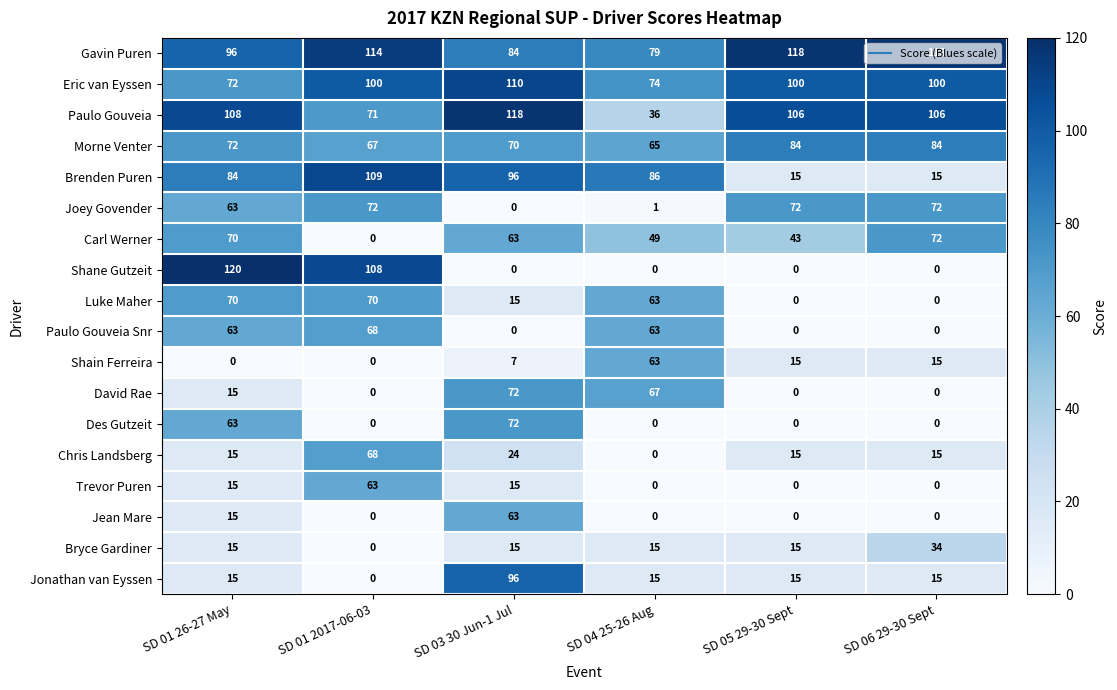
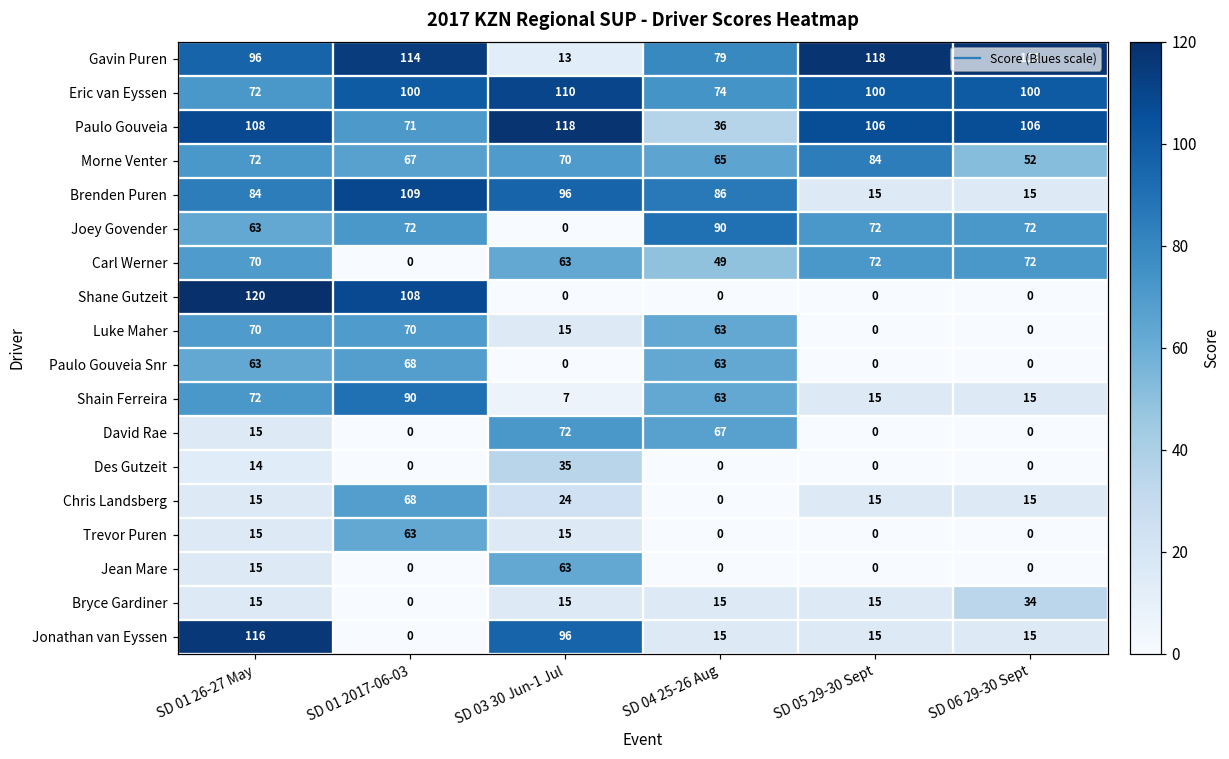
  {
    "Gavin Puren": {
      "SD 01 26-27 May": 96,
      "SD 01 2017-06-03": 114,
-     "SD 03 30 Jun-1 Jul": 84,
+     "SD 03 30 Jun-1 Jul": 13,
      "SD 04 25-26 Aug": 79,
      "SD 05 29-30 Sept": 118
    },
    "Eric van Eyssen": {
      "SD 01 26-27 May": 72,
      "SD 01 2017-06-03": 100,
      "SD 03 30 Jun-1 Jul": 110,
      "SD 04 25-26 Aug": 74,
      "SD 05 29-30 Sept": 100,
      "SD 06 29-30 Sept": 100
    },
    "Paulo Gouveia": {
      "SD 01 26-27 May": 108,
      "SD 01 2017-06-03": 71,
      "SD 03 30 Jun-1 Jul": 118,
      "SD 04 25-26 Aug": 36,
      "SD 05 29-30 Sept": 106,
      "SD 06 29-30 Sept": 106
    },
    "Morne Venter": {
      "SD 01 26-27 May": 72,
      "SD 01 2017-06-03": 67,
      "SD 03 30 Jun-1 Jul": 70,
      "SD 04 25-26 Aug": 65,
      "SD 05 29-30 Sept": 84,
-     "SD 06 29-30 Sept": 84
+     "SD 06 29-30 Sept": 52
    },
    "Brenden Puren": {
      "SD 01 26-27 May": 84,
      "SD 01 2017-06-03": 109,
      "SD 03 30 Jun-1 Jul": 96,
      "SD 04 25-26 Aug": 86,
      "SD 05 29-30 Sept": 15,
      "SD 06 29-30 Sept": 15
    },
    "Joey Govender": {
      "SD 01 26-27 May": 63,
      "SD 01 2017-06-03": 72,
      "SD 03 30 Jun-1 Jul": 0,
-     "SD 04 25-26 Aug": 1,
+     "SD 04 25-26 Aug": 90,
      "SD 05 29-30 Sept": 72,
      "SD 06 29-30 Sept": 72
    },
    "Carl Werner": {
      "SD 01 26-27 May": 70,
      "SD 01 2017-06-03": 0,
      "SD 03 30 Jun-1 Jul": 63,
      "SD 04 25-26 Aug": 49,
-     "SD 05 29-30 Sept": 43,
+     "SD 05 29-30 Sept": 72,
      "SD 06 29-30 Sept": 72
    },
    "Shane Gutzeit": {
      "SD 01 26-27 May": 120,
      "SD 01 2017-06-03": 108,
      "SD 03 30 Jun-1 Jul": 0,
      "SD 04 25-26 Aug": 0,
      "SD 05 29-30 Sept": 0,
      "SD 06 29-30 Sept": 0
    },
    "Luke Maher": {
      "SD 01 26-27 May": 70,
      "SD 01 2017-06-03": 70,
      "SD 03 30 Jun-1 Jul": 15,
      "SD 04 25-26 Aug": 63,
      "SD 05 29-30 Sept": 0,
      "SD 06 29-30 Sept": 0
    },
    "Paulo Gouveia Snr": {
      "SD 01 26-27 May": 63,
      "SD 01 2017-06-03": 68,
      "SD 03 30 Jun-1 Jul": 0,
      "SD 04 25-26 Aug": 63,
      "SD 05 29-30 Sept": 0,
      "SD 06 29-30 Sept": 0
    },
    "Shain Ferreira": {
-     "SD 01 26-27 May": 0,
-     "SD 01 2017-06-03": 0,
+     "SD 01 26-27 May": 72,
+     "SD 01 2017-06-03": 90,
      "SD 03 30 Jun-1 Jul": 7,
      "SD 04 25-26 Aug": 63,
      "SD 05 29-30 Sept": 15,
      "SD 06 29-30 Sept": 15
    },
    "David Rae": {
      "SD 01 26-27 May": 15,
      "SD 01 2017-06-03": 0,
      "SD 03 30 Jun-1 Jul": 72,
      "SD 04 25-26 Aug": 67,
      "SD 05 29-30 Sept": 0,
      "SD 06 29-30 Sept": 0
    },
    "Des Gutzeit": {
-     "SD 01 26-27 May": 63,
+     "SD 01 26-27 May": 14,
      "SD 01 2017-06-03": 0,
-     "SD 03 30 Jun-1 Jul": 72,
+     "SD 03 30 Jun-1 Jul": 35,
      "SD 04 25-26 Aug": 0,
      "SD 05 29-30 Sept": 0,
      "SD 06 29-30 Sept": 0
    },
    "Chris Landsberg": {
      "SD 01 26-27 May": 15,
      "SD 01 2017-06-03": 68,
      "SD 03 30 Jun-1 Jul": 24,
      "SD 04 25-26 Aug": 0,
      "SD 05 29-30 Sept": 15,
      "SD 06 29-30 Sept": 15
    },
    "Trevor Puren": {
      "SD 01 26-27 May": 15,
      "SD 01 2017-06-03": 63,
      "SD 03 30 Jun-1 Jul": 15,
      "SD 04 25-26 Aug": 0,
      "SD 05 29-30 Sept": 0,
      "SD 06 29-30 Sept": 0
    },
    "Jean Mare": {
      "SD 01 26-27 May": 15,
      "SD 01 2017-06-03": 0,
      "SD 03 30 Jun-1 Jul": 63,
      "SD 04 25-26 Aug": 0,
      "SD 05 29-30 Sept": 0,
      "SD 06 29-30 Sept": 0
    },
    "Bryce Gardiner": {
      "SD 01 26-27 May": 15,
      "SD 01 2017-06-03": 0,
      "SD 03 30 Jun-1 Jul": 15,
      "SD 04 25-26 Aug": 15,
      "SD 05 29-30 Sept": 15,
      "SD 06 29-30 Sept": 34
    },
    "Jonathan van Eyssen": {
-     "SD 01 26-27 May": 15,
+     "SD 01 26-27 May": 116,
      "SD 01 2017-06-03": 0,
      "SD 03 30 Jun-1 Jul": 96,
      "SD 04 25-26 Aug": 15,
      "SD 05 29-30 Sept": 15,
      "SD 06 29-30 Sept": 15
    }
  }
